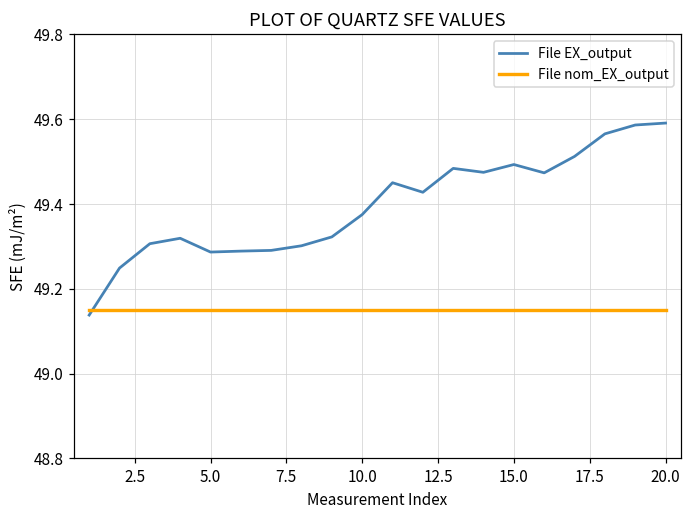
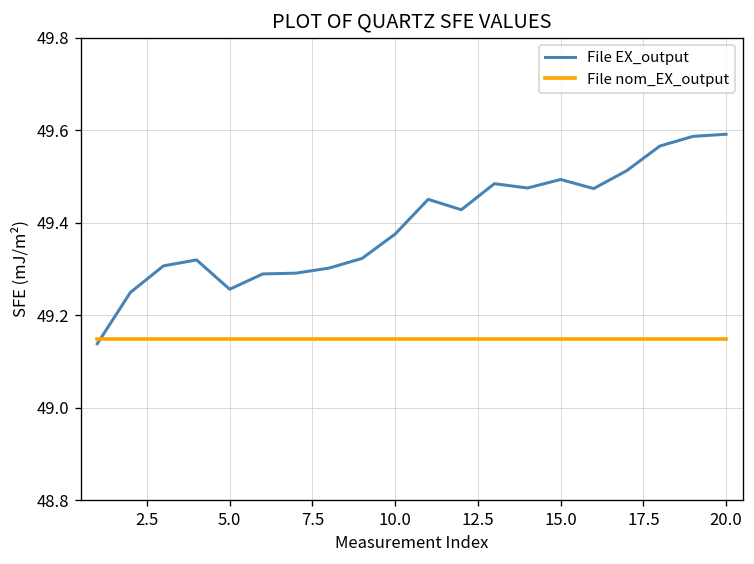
  {
    "File EX_output": {
-     "5.0": 49.29,
+     "5.0": 49.26,
      "10.0": 49.38,
      "15.0": 49.49,
      "20.0": 49.59
    },
    "File nom_EX_output": {
      "5.0": 49.15,
      "10.0": 49.15,
      "15.0": 49.15,
      "20.0": 49.15
    }
  }
